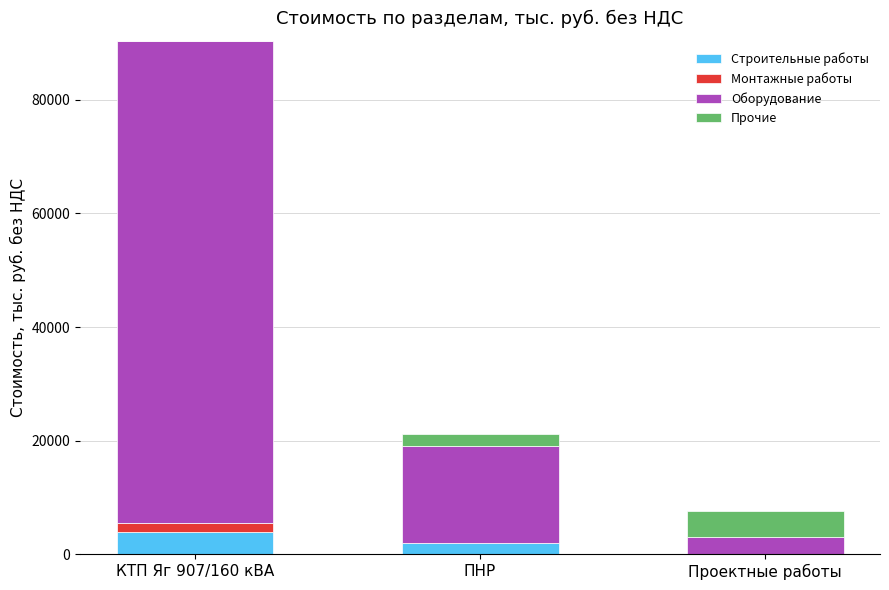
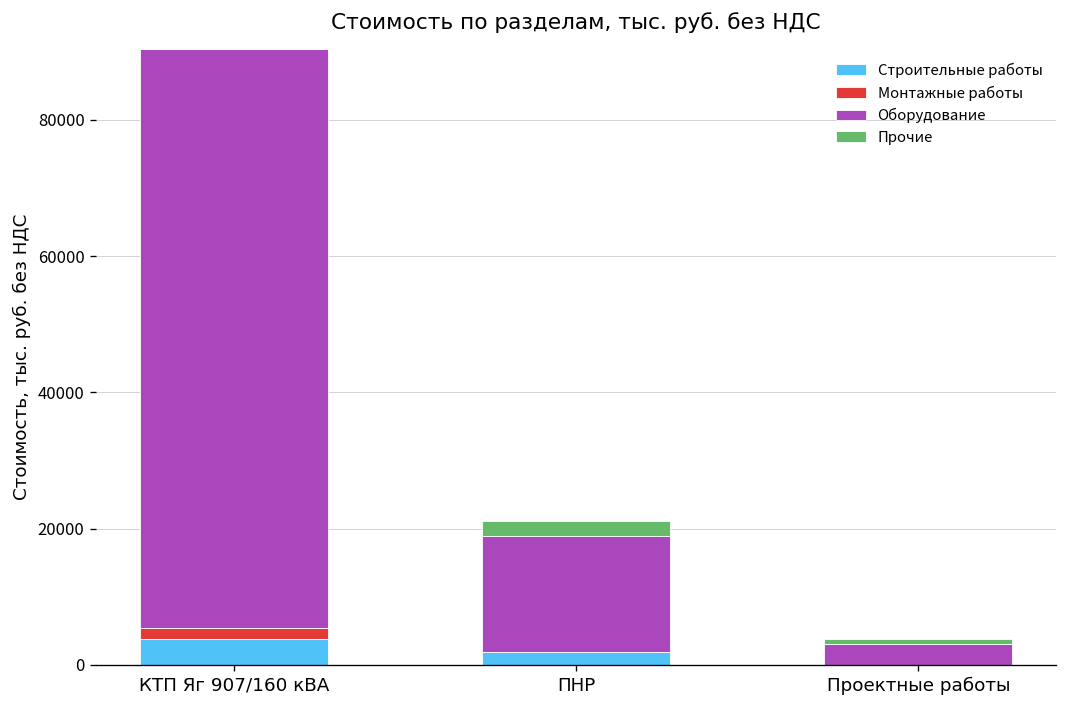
  {
    "Строительные работы": {
      "КТП Яг 907/160 кВА": 4000,
      "ПНР": 2000,
      "Проектные работы": 0
    },
    "Монтажные работы": {
      "КТП Яг 907/160 кВА": 2000,
      "ПНР": 0,
      "Проектные работы": 0
    },
    "Оборудование": {
      "КТП Яг 907/160 кВА": 85000,
      "ПНР": 17000,
      "Проектные работы": 3000
    },
    "Прочие": {
      "КТП Яг 907/160 кВА": 0,
      "ПНР": 2000,
-     "Проектные работы": 5000
+     "Проектные работы": 1000
    }
  }
